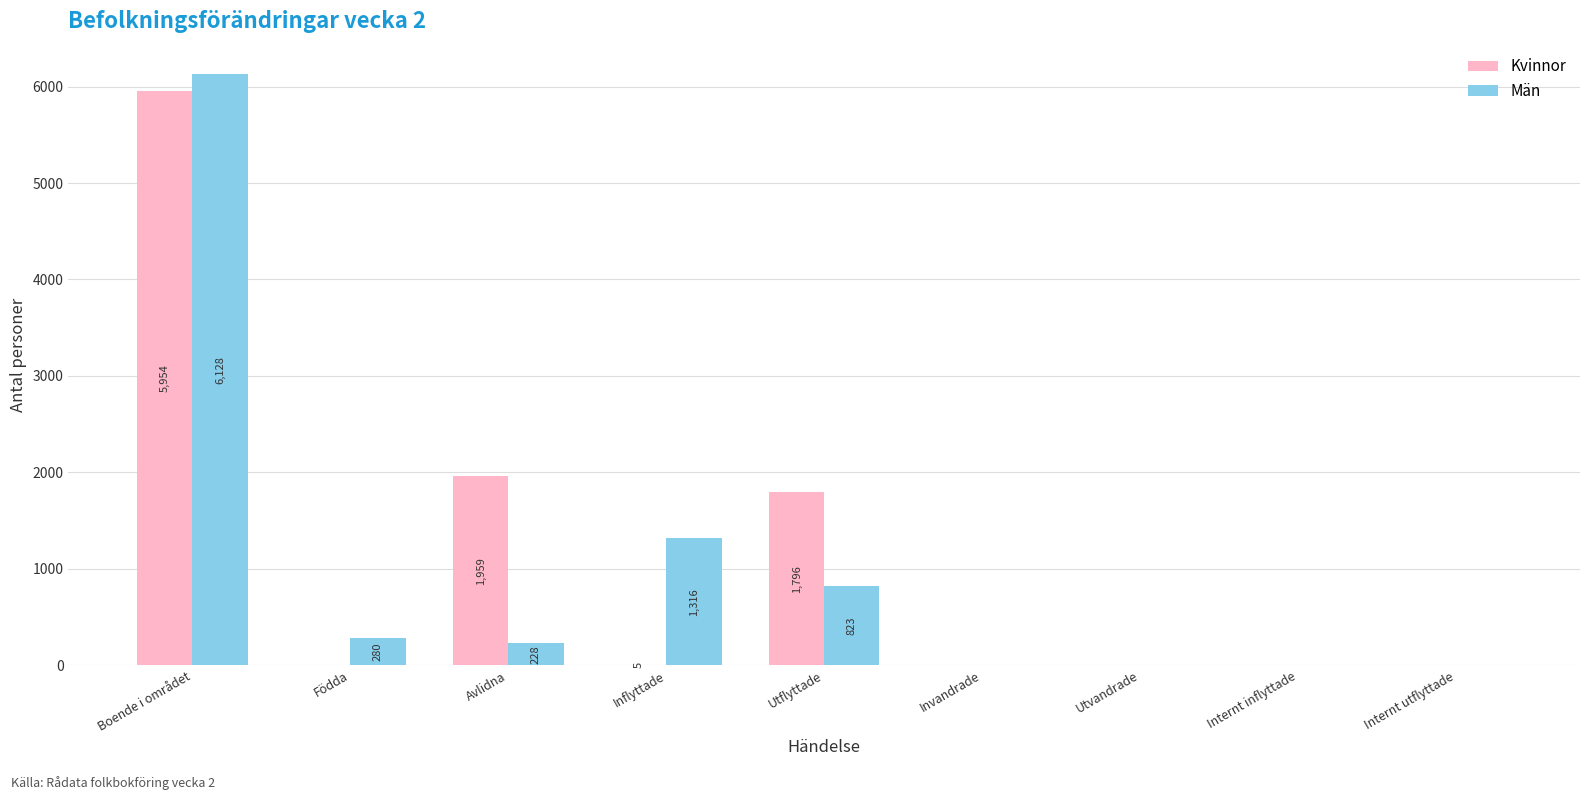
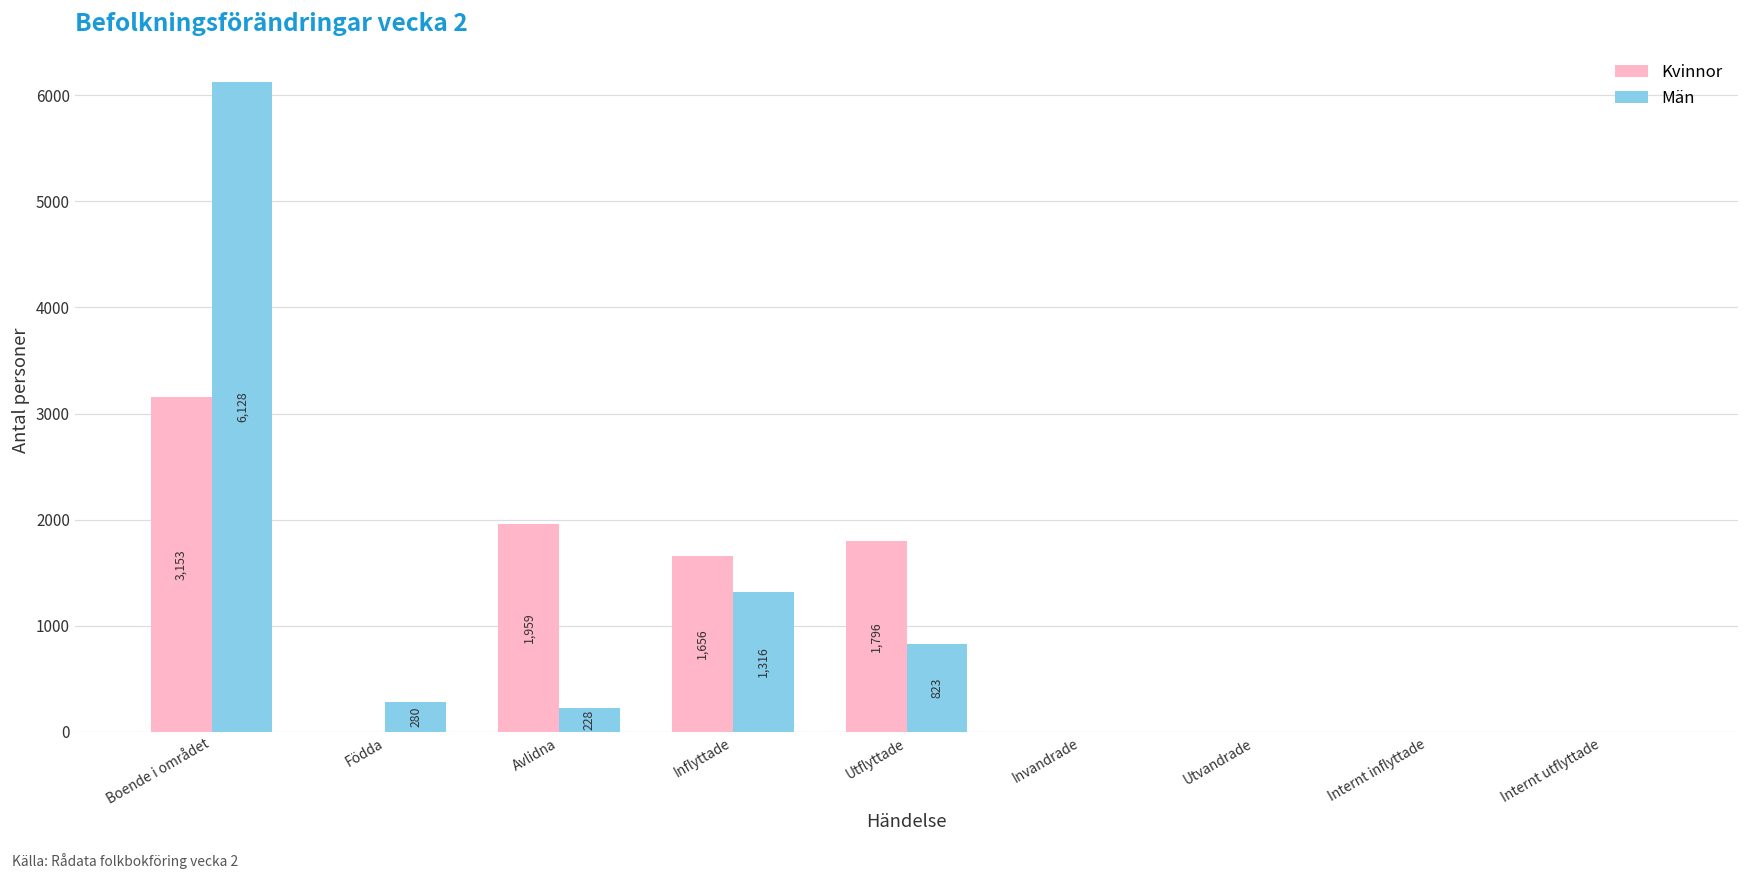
  {
    "Kvinnor": {
-     "Boende i området": "5,954",
+     "Boende i området": "3,153",
      "Avlidna": "1,959",
-     "Inflyttade": "5",
+     "Inflyttade": "1,656",
      "Utflyttade": "1,796"
    },
    "Män": {
      "Boende i området": "6,128",
      "Födda": "280",
      "Avlidna": "228",
      "Inflyttade": "1,316",
      "Utflyttade": "823"
    }
  }
